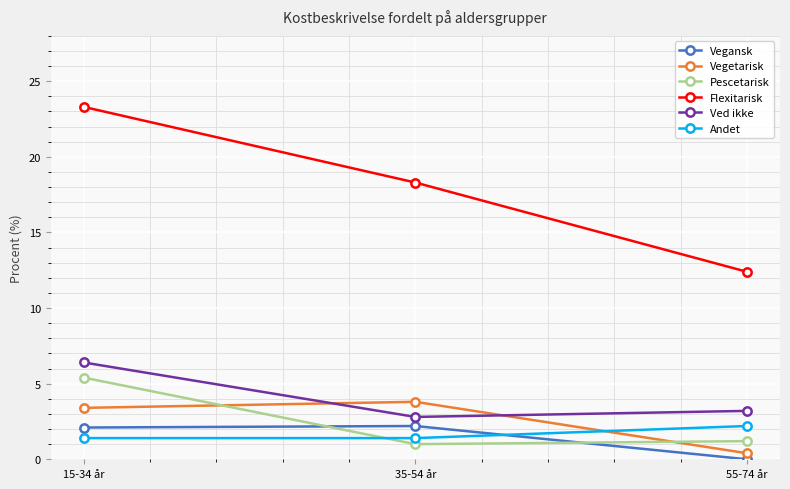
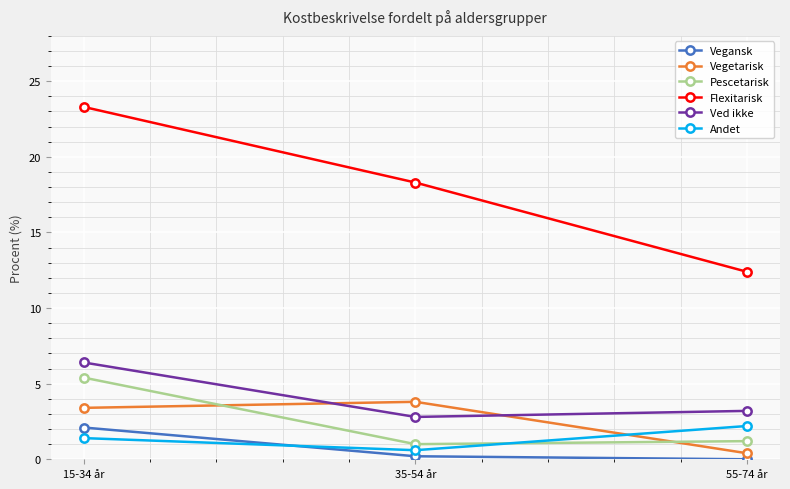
  {
    "Vegansk": {
      "15-34 år": 2.1,
-     "35-54 år": 2.2,
+     "35-54 år": 0.2,
      "55-74 år": 0.0
    },
    "Vegetarisk": {
      "15-34 år": 3.4,
      "35-54 år": 3.8,
      "55-74 år": 0.4
    },
    "Pescetarisk": {
      "15-34 år": 5.4,
      "35-54 år": 1.0,
      "55-74 år": 1.2
    },
    "Flexitarisk": {
      "15-34 år": 23.3,
      "35-54 år": 18.3,
      "55-74 år": 12.4
    },
    "Ved ikke": {
      "15-34 år": 6.4,
      "35-54 år": 2.8,
      "55-74 år": 3.2
    },
    "Andet": {
      "15-34 år": 1.4,
-     "35-54 år": 1.4,
+     "35-54 år": 0.6,
      "55-74 år": 2.2
    }
  }
